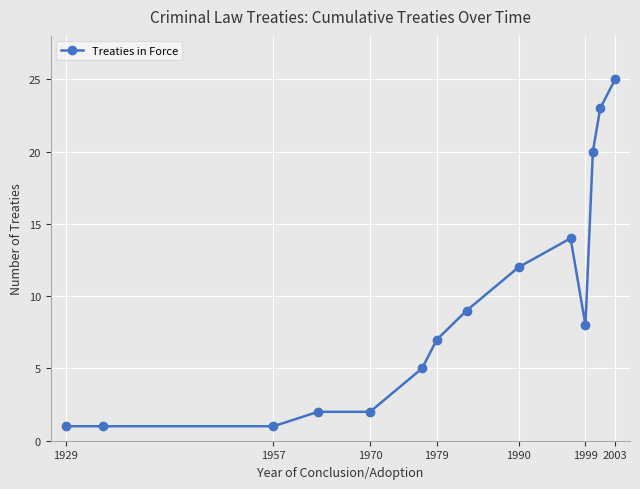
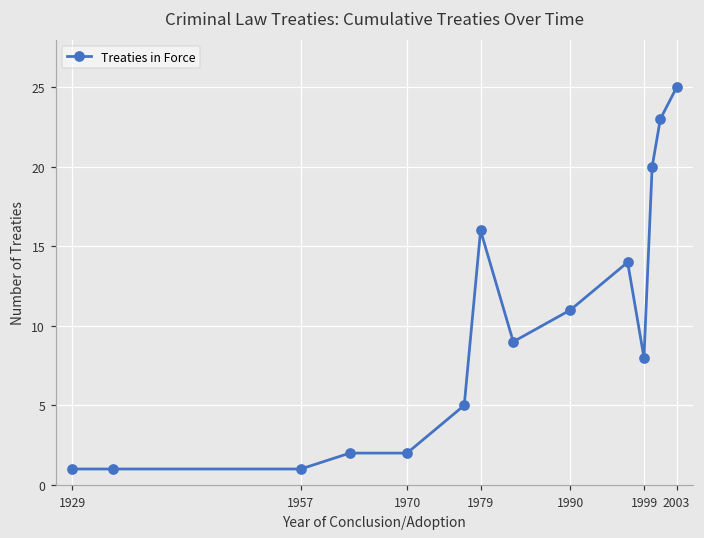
  {
    "1929": 1,
    "1957": 1,
    "1970": 2,
-   "1979": 7,
-   "1990": 12,
+   "1979": 16,
+   "1990": 11,
    "1999": 8,
    "2003": 25
  }
